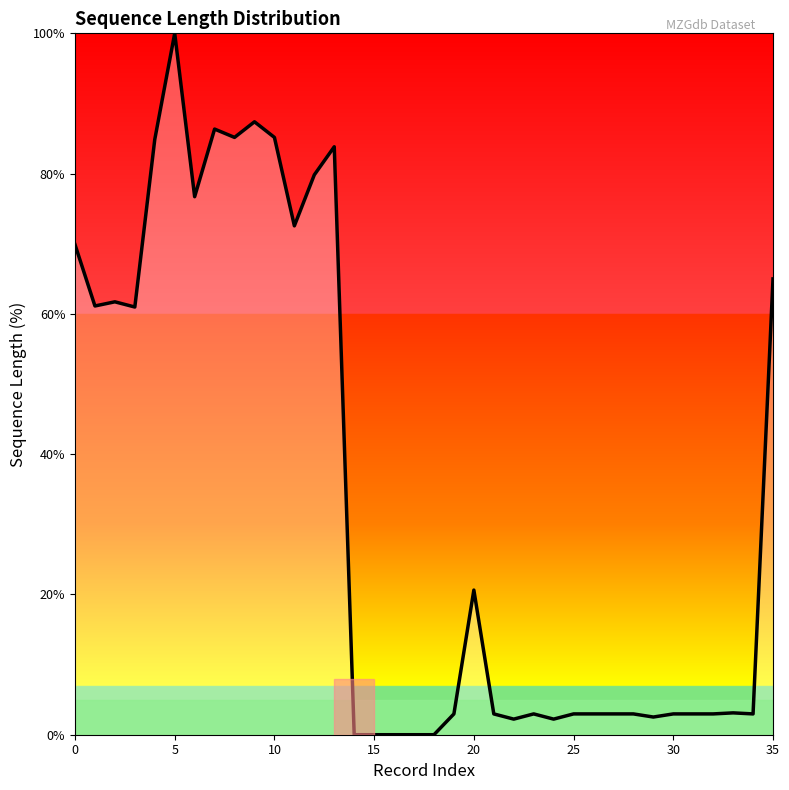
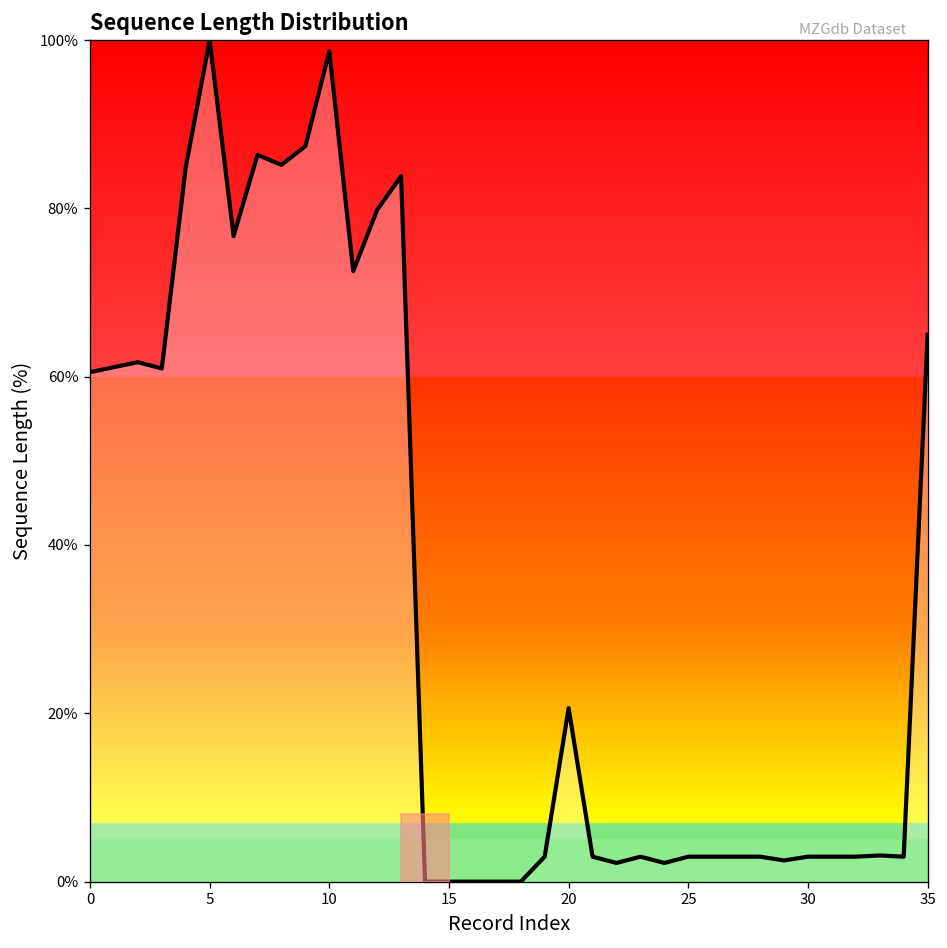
  {
-   "0": "70%",
+   "0": "61%",
    "5": "100%",
-   "10": "85%",
+   "10": "99%",
    "20": "21%",
    "35": "65%"
  }
